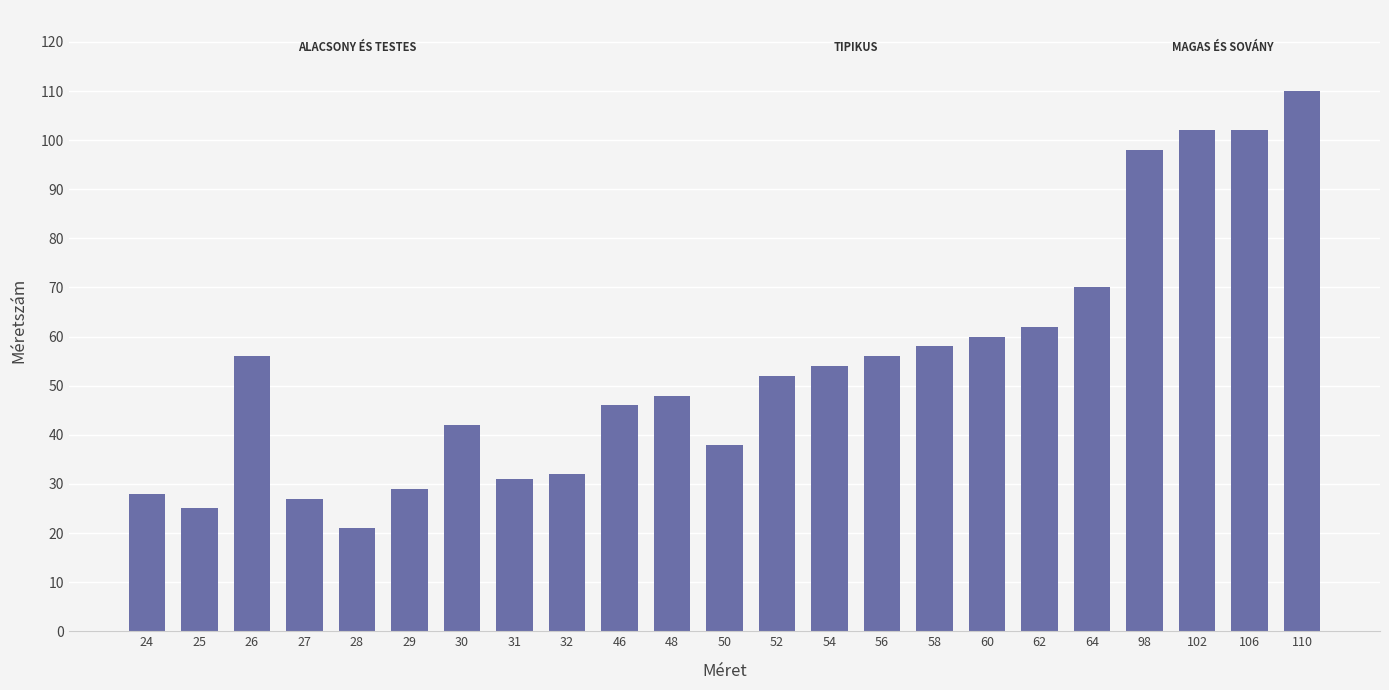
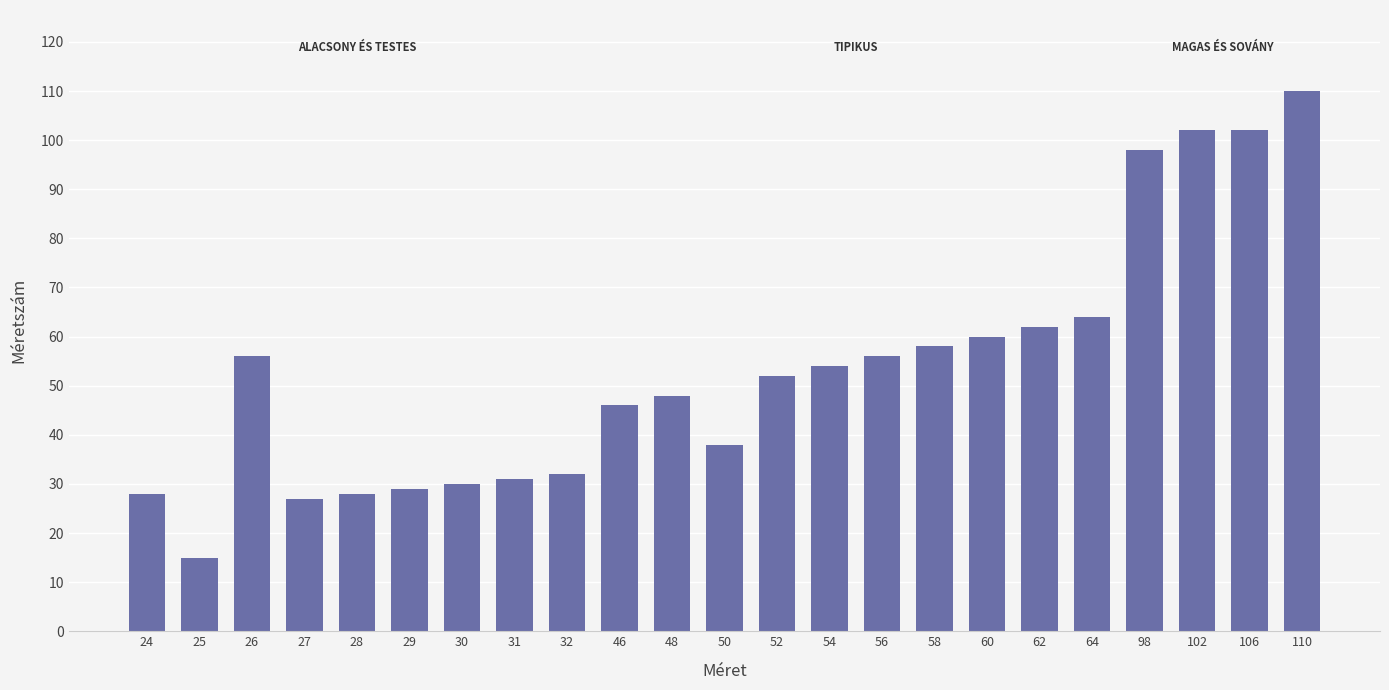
  {
    "24": 28,
-   "25": 25,
+   "25": 15,
    "26": 56,
    "27": 27,
-   "28": 21,
+   "28": 28,
    "29": 29,
-   "30": 42,
+   "30": 30,
    "31": 31,
    "32": 32,
    "46": 46,
    "48": 48,
    "50": 38,
    "52": 52,
    "54": 54,
    "56": 56,
    "58": 58,
    "60": 60,
    "62": 62,
-   "64": 70,
+   "64": 64,
    "98": 98,
    "102": 102,
    "106": 102,
    "110": 110
  }
